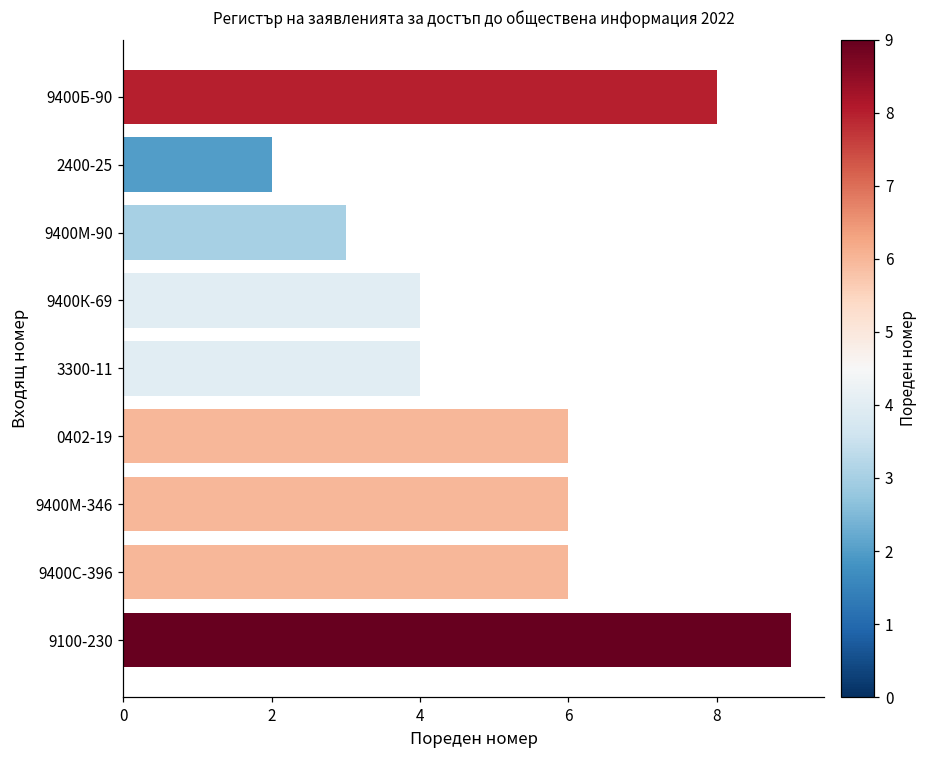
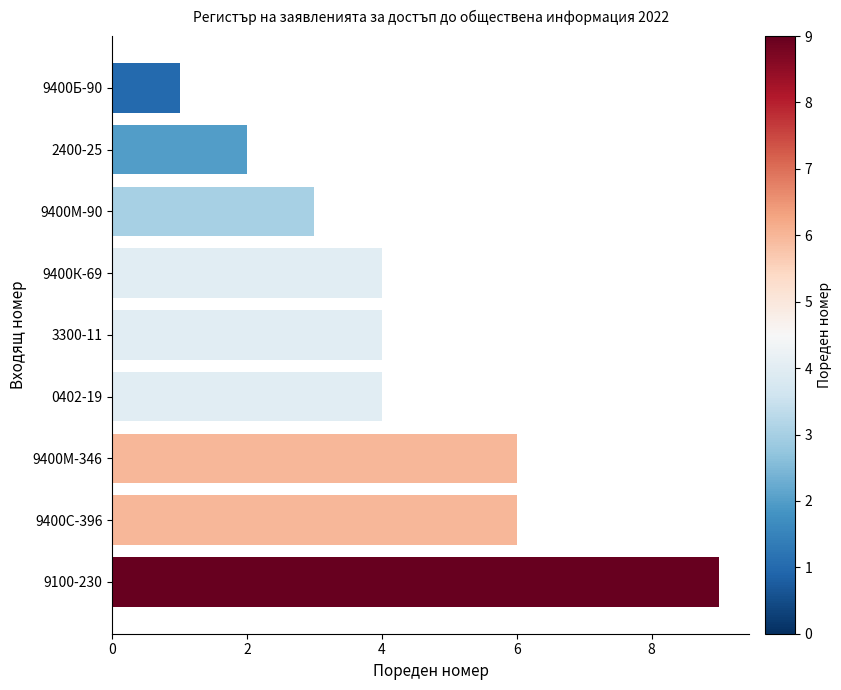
  {
-   "9400Б-90": 8,
+   "9400Б-90": 1,
    "2400-25": 2,
    "9400М-90": 3,
    "9400К-69": 4,
    "3300-11": 4,
-   "0402-19": 6,
+   "0402-19": 4,
    "9400М-346": 6,
    "9400С-396": 6,
    "9100-230": 9
  }
